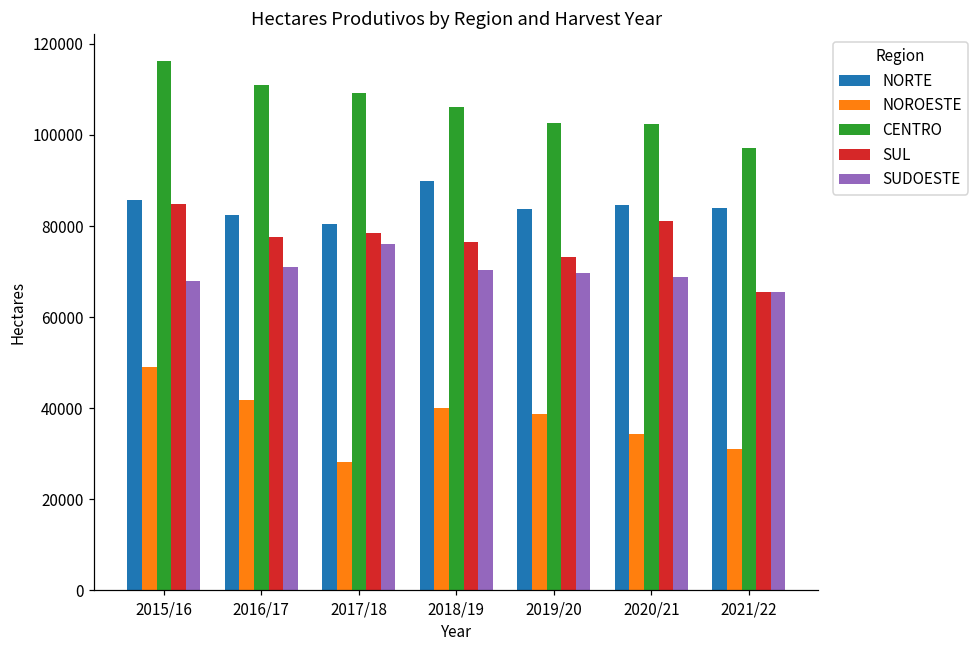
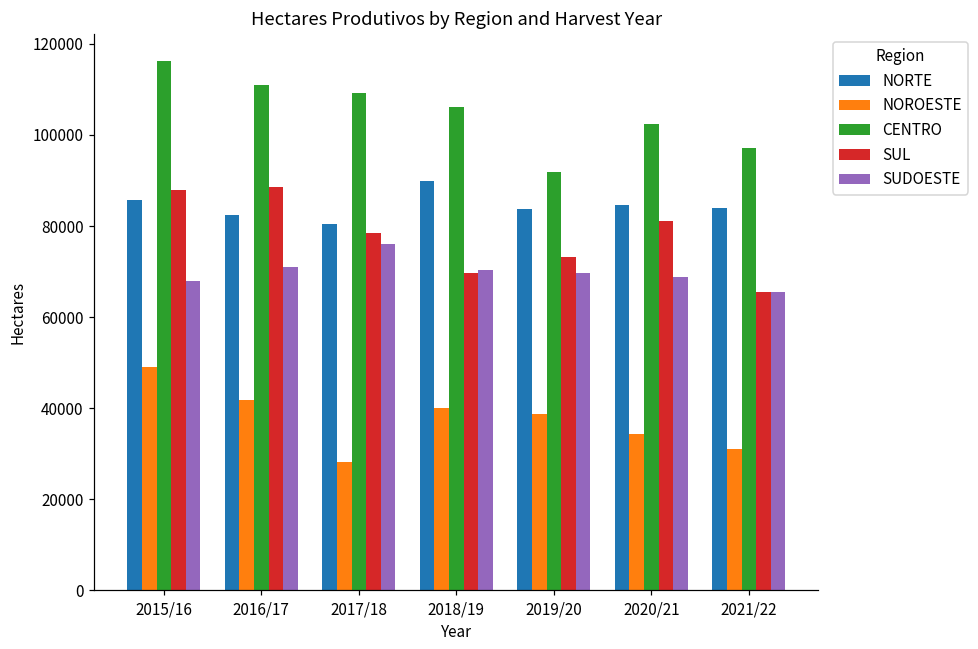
  {
    "NORTE": {
      "2015/16": 86000,
      "2016/17": 82000,
      "2017/18": 80000,
      "2018/19": 90000,
      "2019/20": 84000,
      "2020/21": 85000,
      "2021/22": 84000
    },
    "NOROESTE": {
      "2015/16": 49000,
      "2016/17": 42000,
      "2017/18": 28000,
      "2018/19": 40000,
      "2019/20": 39000,
      "2020/21": 34000,
      "2021/22": 31000
    },
    "CENTRO": {
      "2015/16": 116000,
      "2016/17": 111000,
      "2017/18": 109000,
      "2018/19": 106000,
-     "2019/20": 103000,
+     "2019/20": 92000,
      "2020/21": 102000,
      "2021/22": 97000
    },
    "SUL": {
-     "2015/16": 85000,
-     "2016/17": 78000,
+     "2015/16": 88000,
+     "2016/17": 89000,
      "2017/18": 78000,
-     "2018/19": 76000,
+     "2018/19": 70000,
      "2019/20": 73000,
      "2020/21": 81000,
      "2021/22": 66000
    },
    "SUDOESTE": {
      "2015/16": 68000,
      "2016/17": 71000,
      "2017/18": 76000,
      "2018/19": 70000,
      "2019/20": 70000,
      "2020/21": 69000,
      "2021/22": 65000
    }
  }
